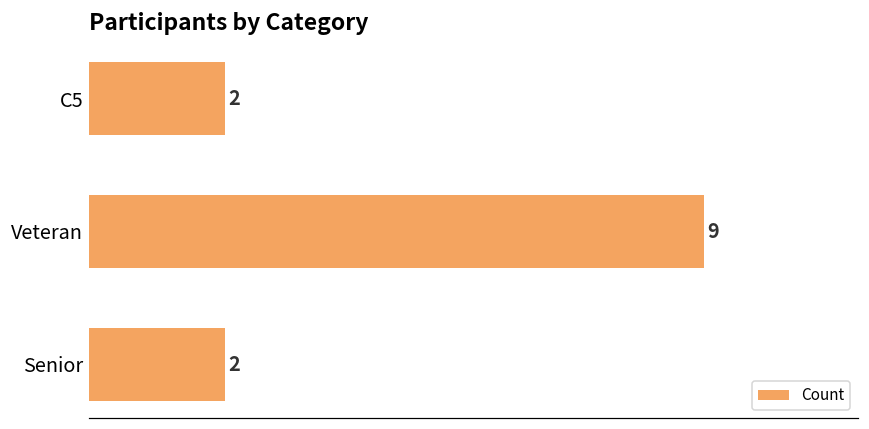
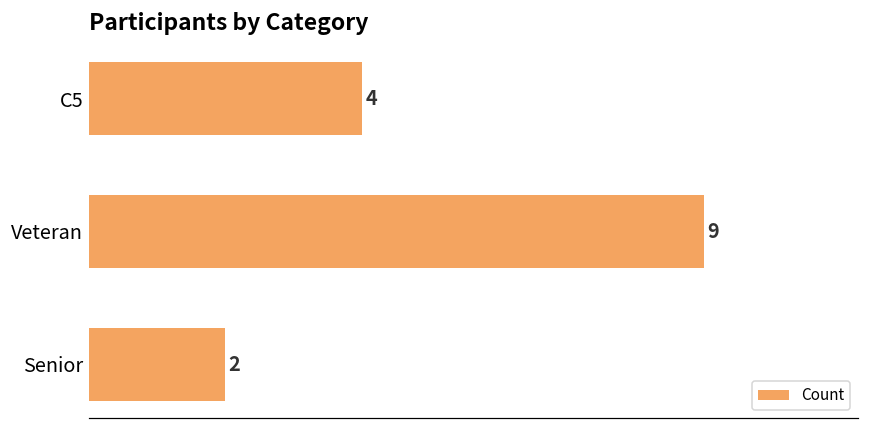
  {
-   "C5": 2,
+   "C5": 4,
    "Veteran": 9,
    "Senior": 2
  }
